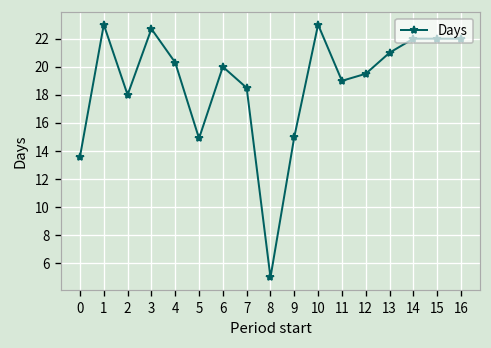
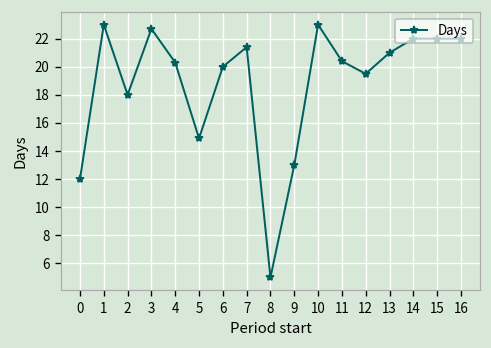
  {
-   "0": 13.6,
+   "0": 12.0,
    "1": 23.0,
    "2": 18.0,
    "3": 22.7,
    "4": 20.3,
    "5": 14.9,
    "6": 20.0,
-   "7": 18.5,
+   "7": 21.4,
    "8": 5.0,
-   "9": 15,
+   "9": 13,
    "10": 23.0,
-   "11": 19.0,
+   "11": 20.4,
    "12": 19.5,
    "13": 21.0
  }
